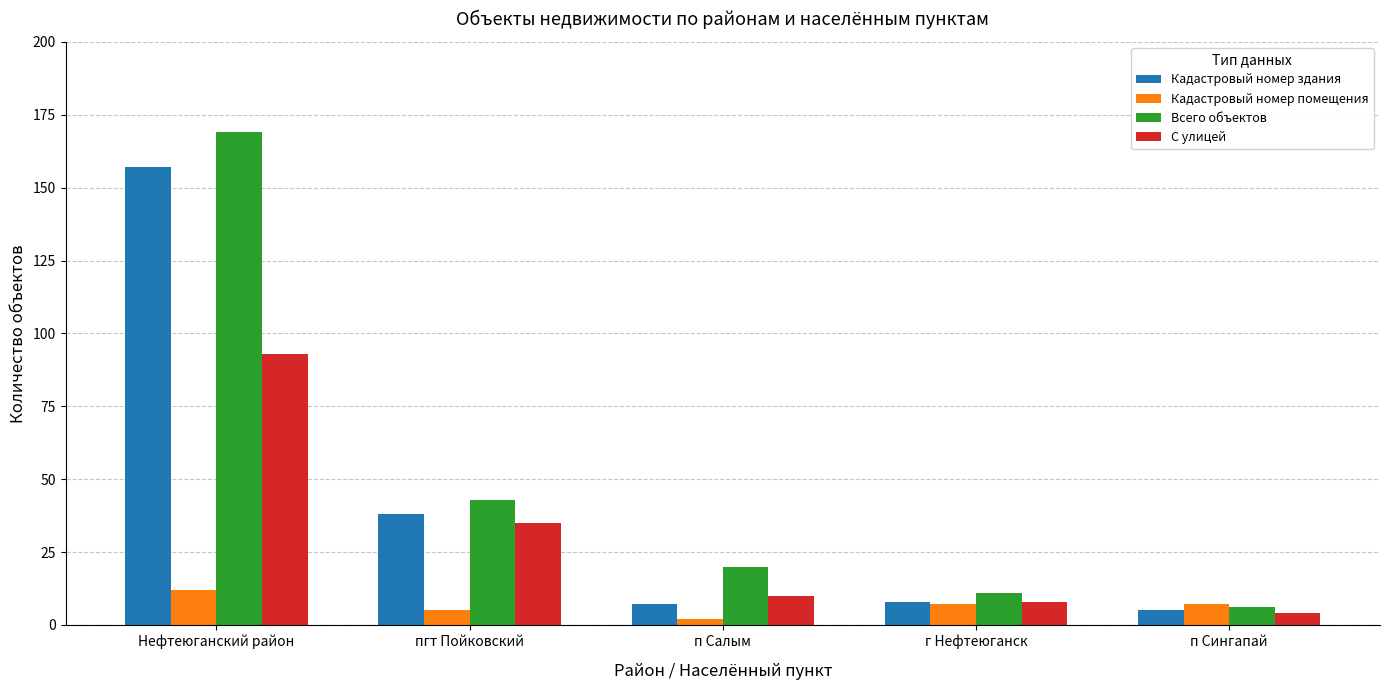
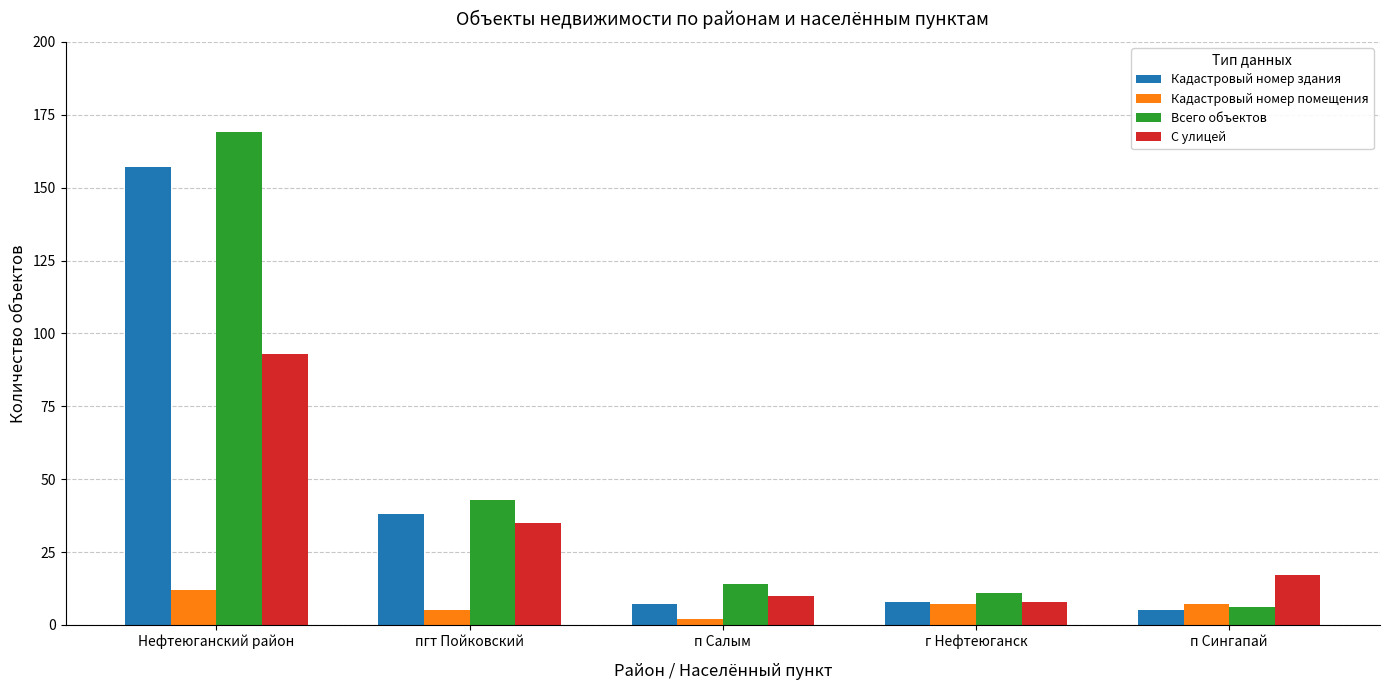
  {
    "Кадастровый номер здания": {
      "Нефтеюганский район": 157,
      "пгт Пойковский": 38,
      "п Салым": 7,
      "г Нефтеюганск": 8,
      "п Сингапай": 5
    },
    "Кадастровый номер помещения": {
      "Нефтеюганский район": 12,
      "пгт Пойковский": 5,
      "п Салым": 2,
      "г Нефтеюганск": 7,
      "п Сингапай": 7
    },
    "Всего объектов": {
      "Нефтеюганский район": 169,
      "пгт Пойковский": 43,
-     "п Салым": 20,
+     "п Салым": 14,
      "г Нефтеюганск": 11,
      "п Сингапай": 6
    },
    "С улицей": {
      "Нефтеюганский район": 93,
      "пгт Пойковский": 35,
      "п Салым": 10,
      "г Нефтеюганск": 8,
-     "п Сингапай": 4
+     "п Сингапай": 17
    }
  }
